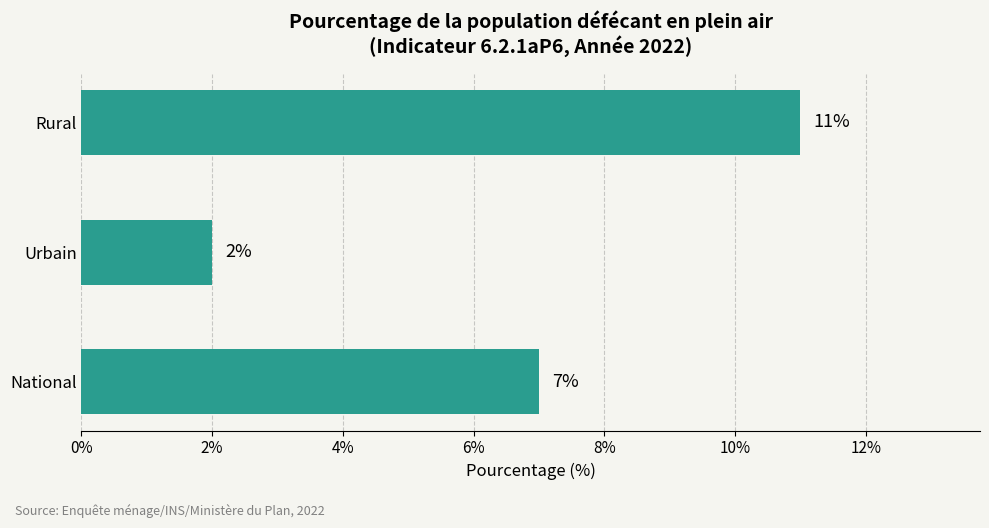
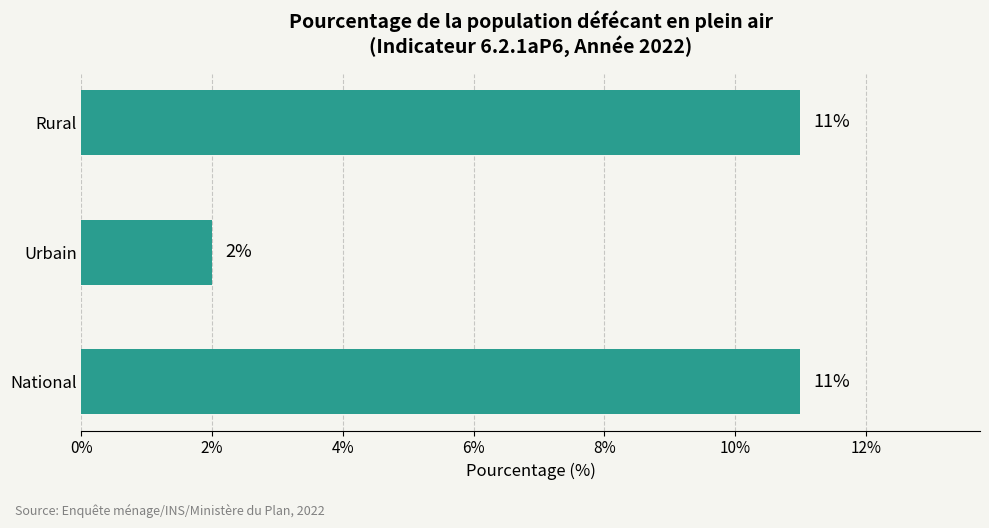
  {
    "Rural": "11%",
    "Urbain": "2%",
-   "National": "7%"
+   "National": "11%"
  }
